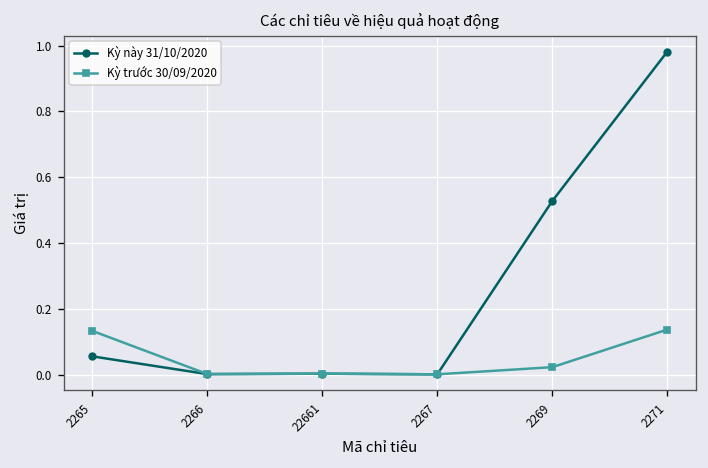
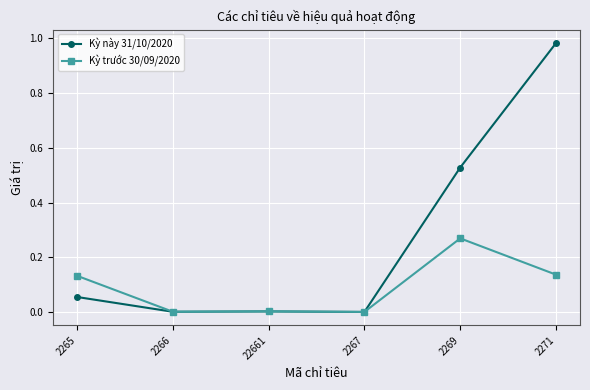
  {
    "Kỳ này 31/10/2020": {
      "2265": 0.06,
      "2269": 0.53,
      "2271": 0.98
    },
    "Kỳ trước 30/09/2020": {
      "2265": 0.13,
-     "2269": 0.02,
+     "2269": 0.27,
      "2271": 0.14
    }
  }
